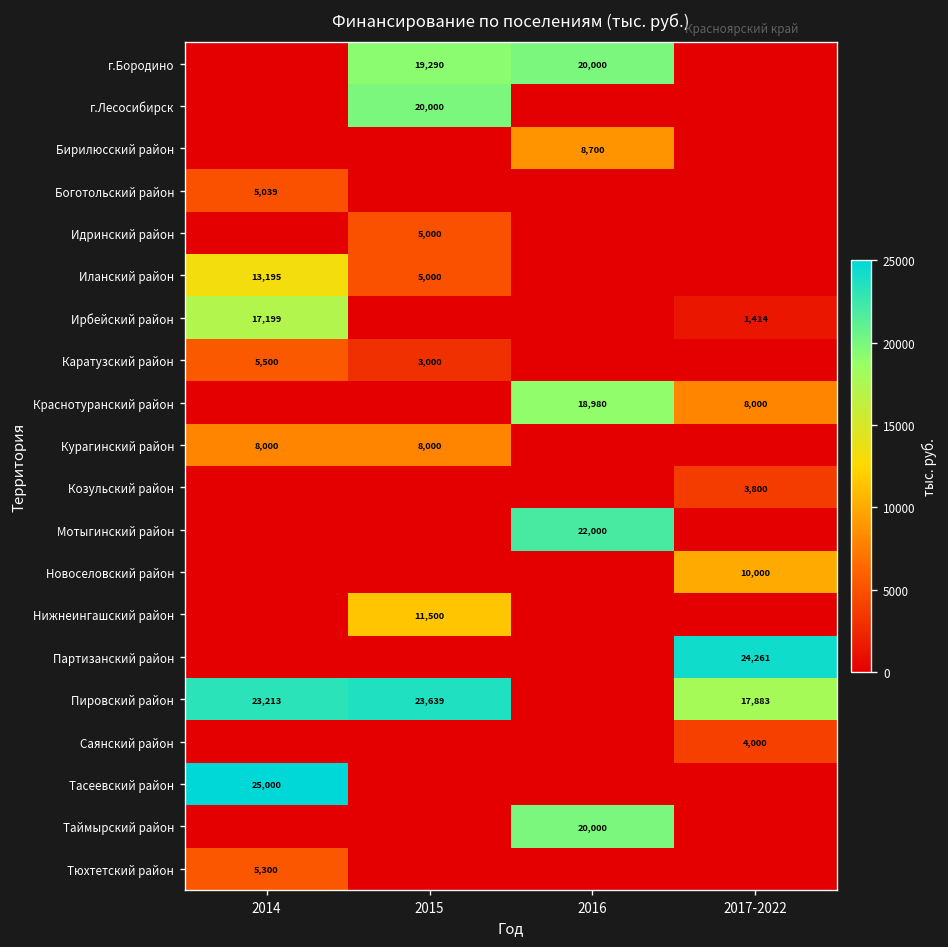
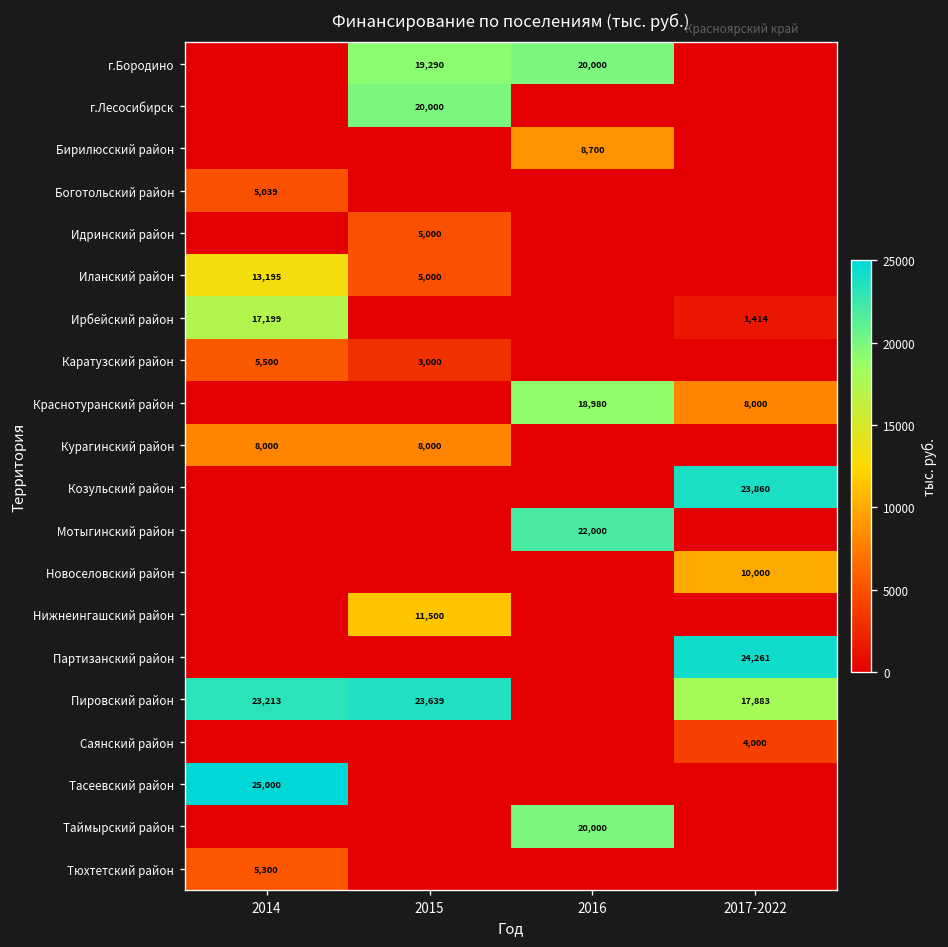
  {
    "г.Бородино": {
      "2015": "19,290",
      "2016": "20,000"
    },
    "г.Лесосибирск": {
      "2015": "20,000"
    },
    "Бирилюсский район": {
      "2016": "8,700"
    },
    "Боготольский район": {
      "2014": "5,039"
    },
    "Идринский район": {
      "2015": "5,000"
    },
    "Иланский район": {
      "2014": "13,195",
      "2015": "5,000"
    },
    "Ирбейский район": {
      "2014": "17,199",
      "2017-2022": "1,414"
    },
    "Каратузский район": {
      "2014": "5,500",
      "2015": "3,000"
    },
    "Краснотуранский район": {
      "2016": "18,980",
      "2017-2022": "8,000"
    },
    "Курагинский район": {
      "2014": "8,000",
      "2015": "8,000"
    },
    "Козульский район": {
-     "2017-2022": "3,800"
+     "2017-2022": "23,860"
    },
    "Мотыгинский район": {
      "2016": "22,000"
    },
    "Новоселовский район": {
      "2017-2022": "10,000"
    },
    "Нижнеингашский район": {
      "2015": "11,500"
    },
    "Партизанский район": {
      "2017-2022": "24,261"
    },
    "Пировский район": {
      "2014": "23,213",
      "2015": "23,639",
      "2017-2022": "17,883"
    },
    "Саянский район": {
      "2017-2022": "4,000"
    },
    "Тасеевский район": {
      "2014": "25,000"
    },
    "Таймырский район": {
      "2016": "20,000"
    },
    "Тюхтетский район": {
      "2014": "5,300"
    }
  }
